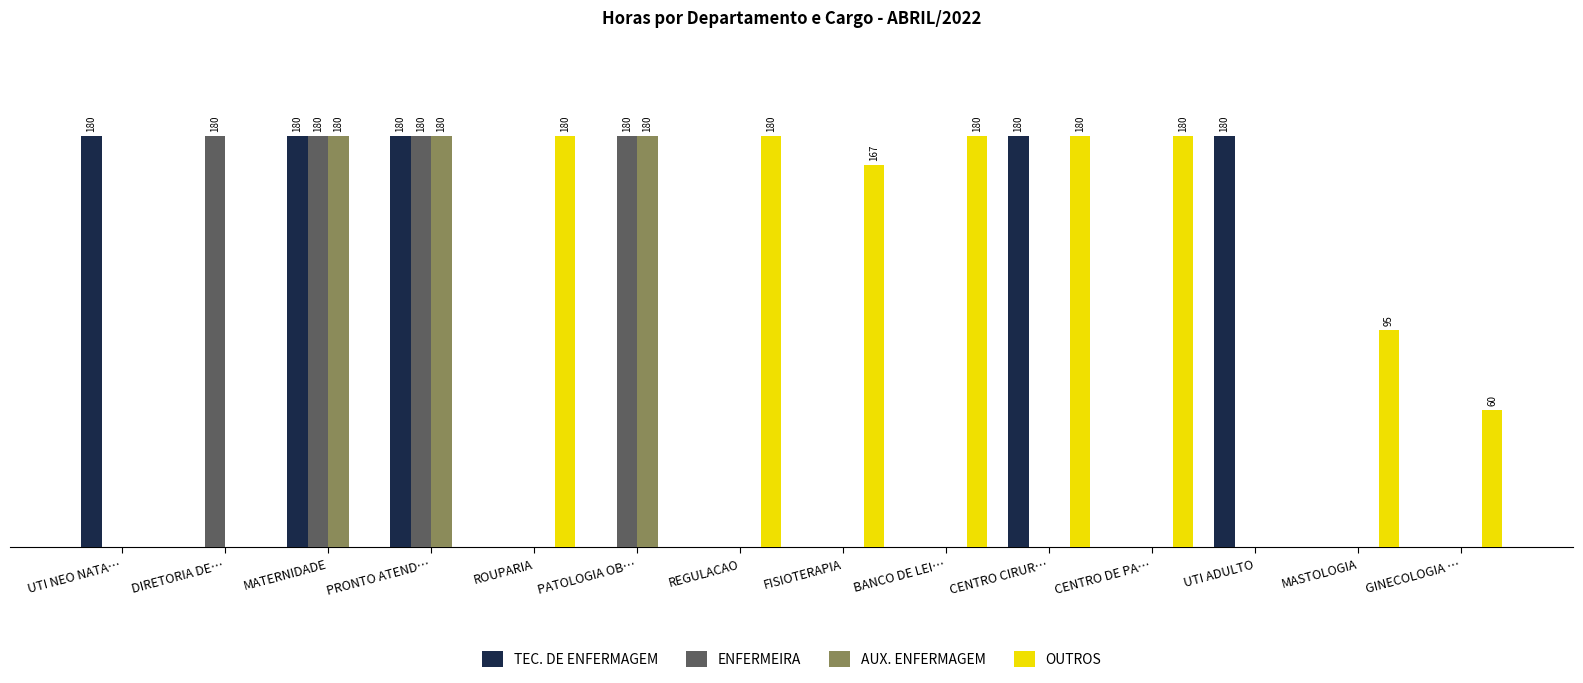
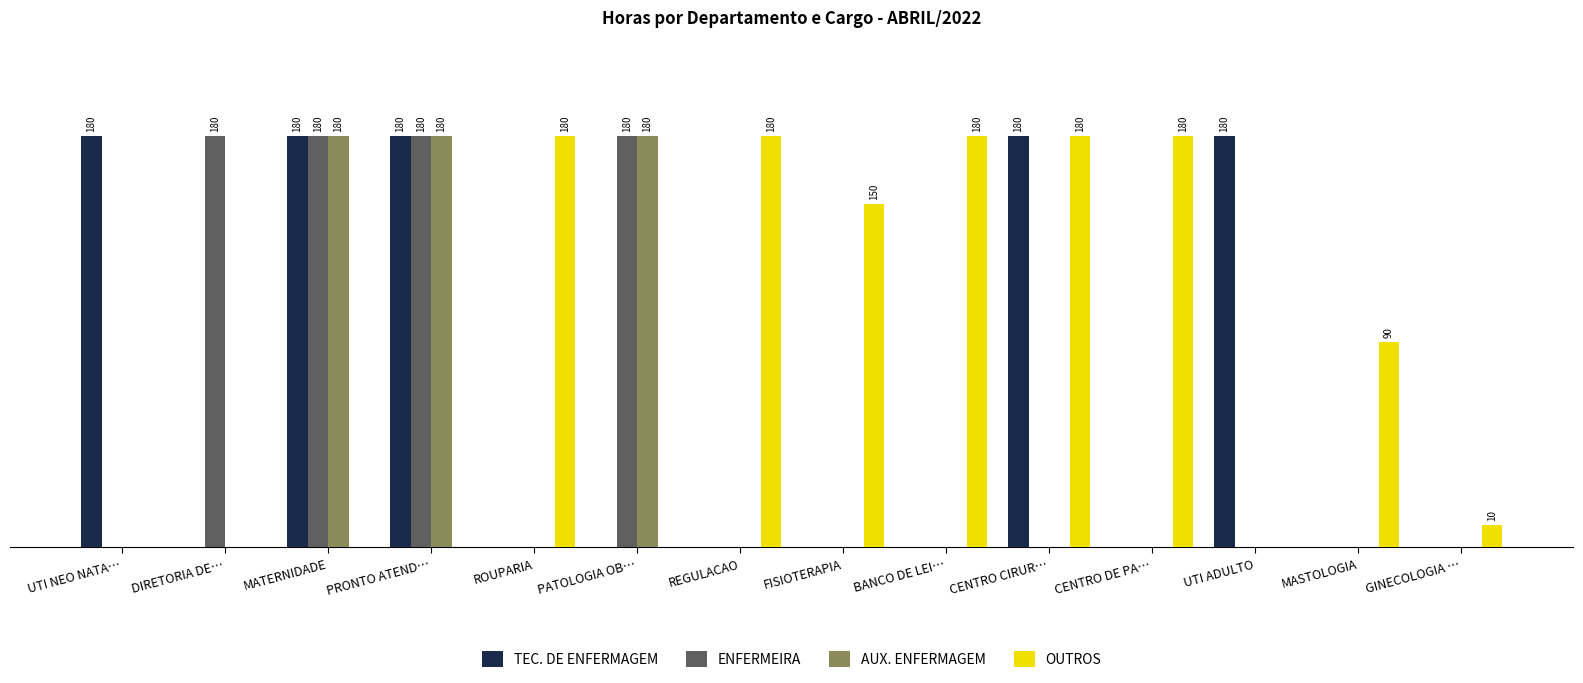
  {
    "TEC. DE ENFERMAGEM": {
      "UTI NEO NATA…": 180,
      "MATERNIDADE": 180,
      "PRONTO ATEND…": 180,
      "CENTRO CIRUR…": 180,
      "UTI ADULTO": 180
    },
    "ENFERMEIRA": {
      "DIRETORIA DE…": 180,
      "MATERNIDADE": 180,
      "PRONTO ATEND…": 180,
      "PATOLOGIA OB…": 180
    },
    "AUX. ENFERMAGEM": {
      "MATERNIDADE": 180,
      "PRONTO ATEND…": 180,
      "PATOLOGIA OB…": 180
    },
    "OUTROS": {
      "ROUPARIA": 180,
      "REGULACAO": 180,
-     "FISIOTERAPIA": 167,
+     "FISIOTERAPIA": 150,
      "BANCO DE LEI…": 180,
      "CENTRO CIRUR…": 180,
      "CENTRO DE PA…": 180,
-     "MASTOLOGIA": 95,
-     "GINECOLOGIA …": 60
+     "MASTOLOGIA": 90,
+     "GINECOLOGIA …": 10
    }
  }
